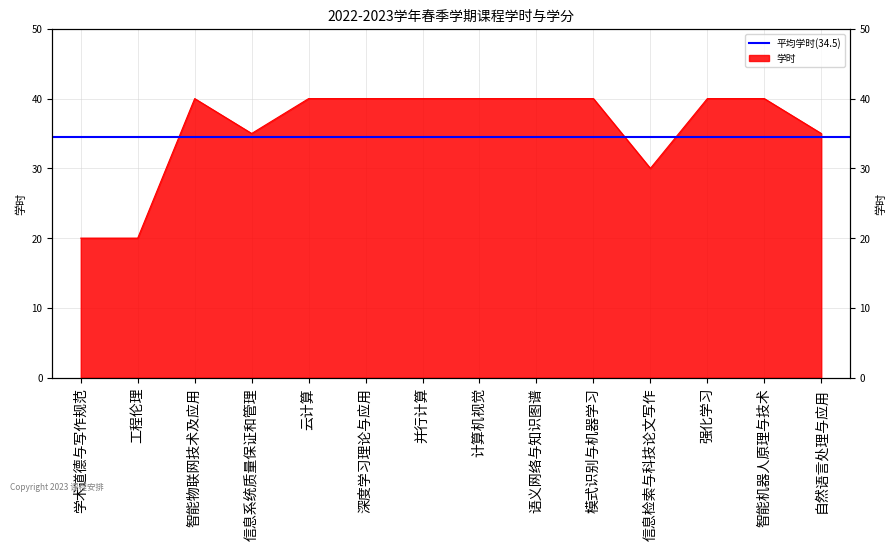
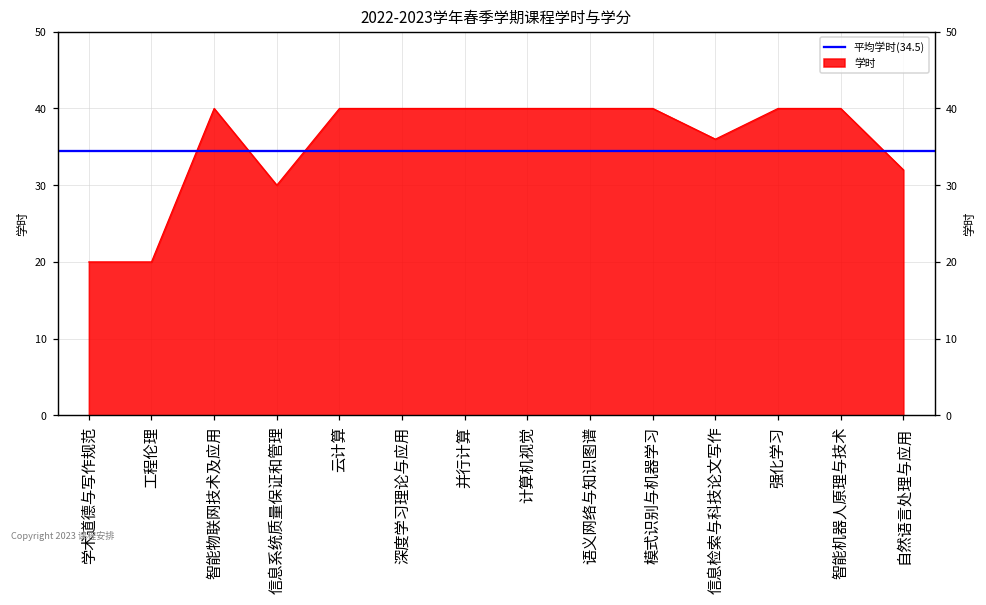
  {
    "学术道德与写作规范": 20,
    "工程伦理": 20,
    "智能物联网技术及应用": 40,
-   "信息系统质量保证和管理": 35,
+   "信息系统质量保证和管理": 30,
    "云计算": 40,
    "深度学习理论与应用": 40,
    "并行计算": 40,
    "计算机视觉": 40,
    "语义网络与知识图谱": 40,
    "模式识别与机器学习": 40,
-   "信息检索与科技论文写作": 30,
+   "信息检索与科技论文写作": 36,
    "强化学习": 40,
    "智能机器人原理与技术": 40,
-   "自然语言处理与应用": 35
+   "自然语言处理与应用": 32
  }
